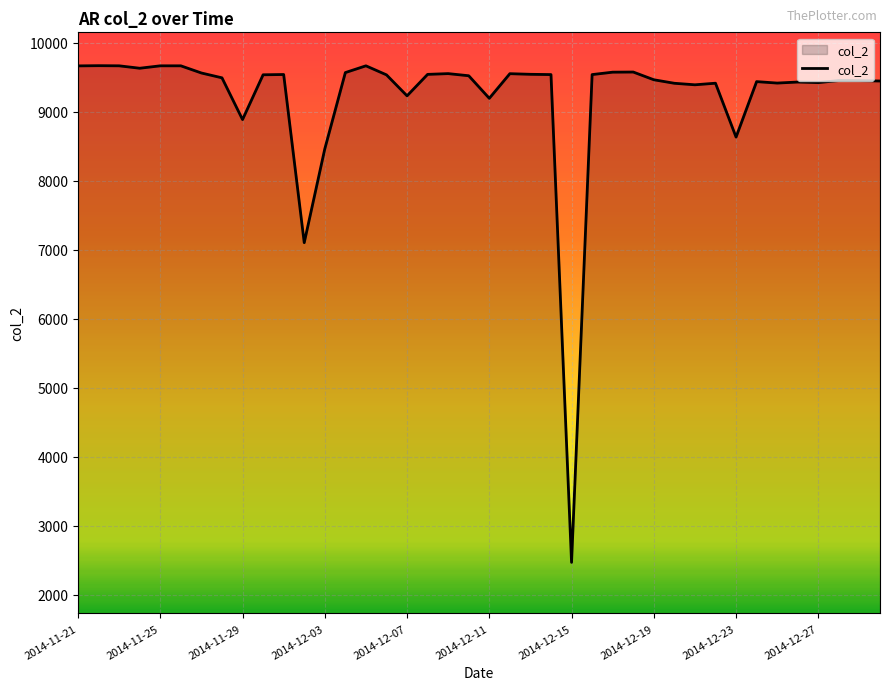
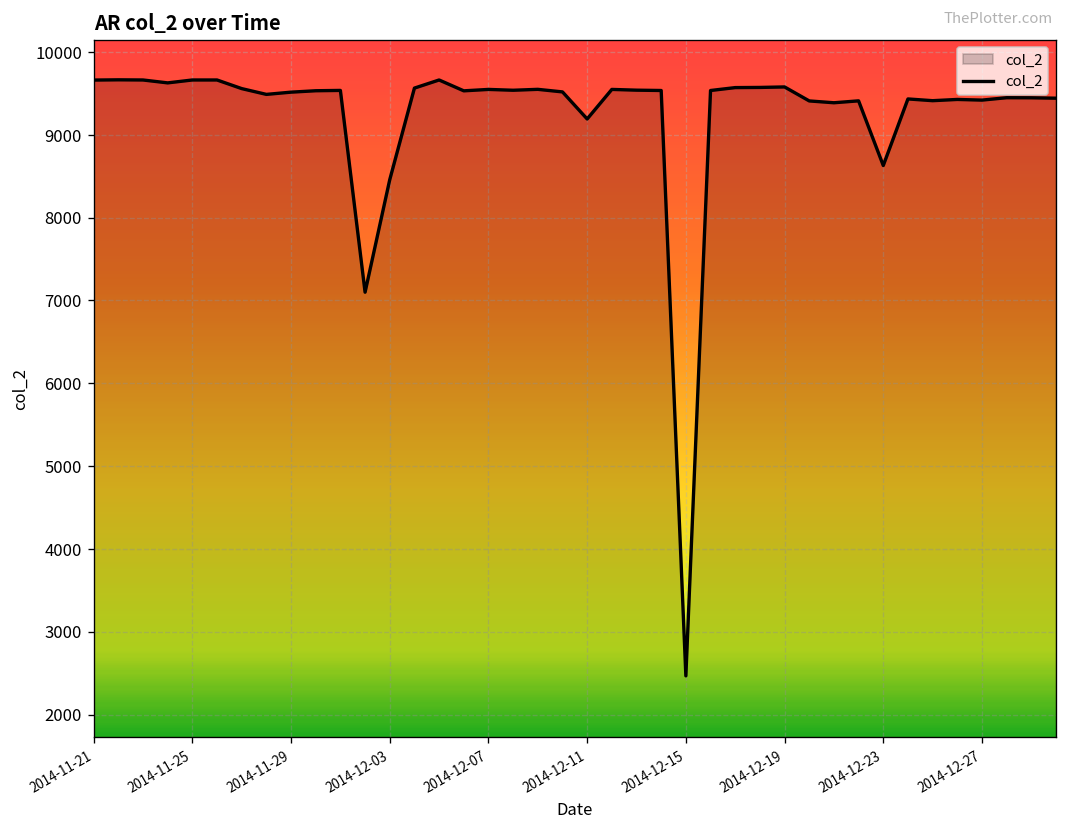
  {
    "2014-11-21": 9700,
    "2014-11-25": 9700,
-   "2014-11-29": 8900,
+   "2014-11-29": 9500,
    "2014-12-03": 8500,
-   "2014-12-07": 9200,
+   "2014-12-07": 9500,
    "2014-12-11": 9200,
    "2014-12-15": 2500,
-   "2014-12-19": 9500,
+   "2014-12-19": 9600,
    "2014-12-23": 8600,
    "2014-12-27": 9400
  }
